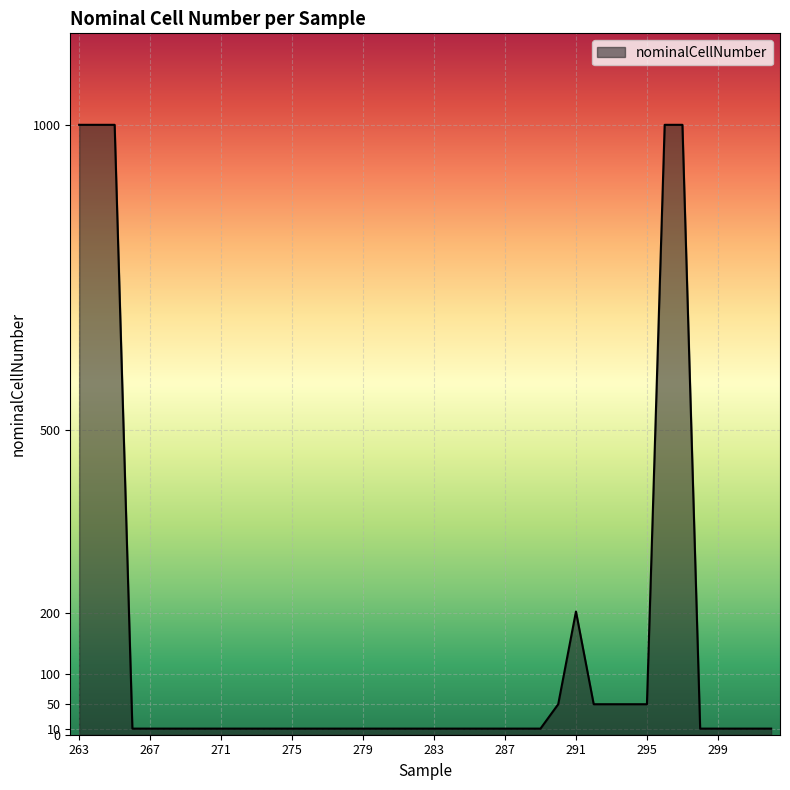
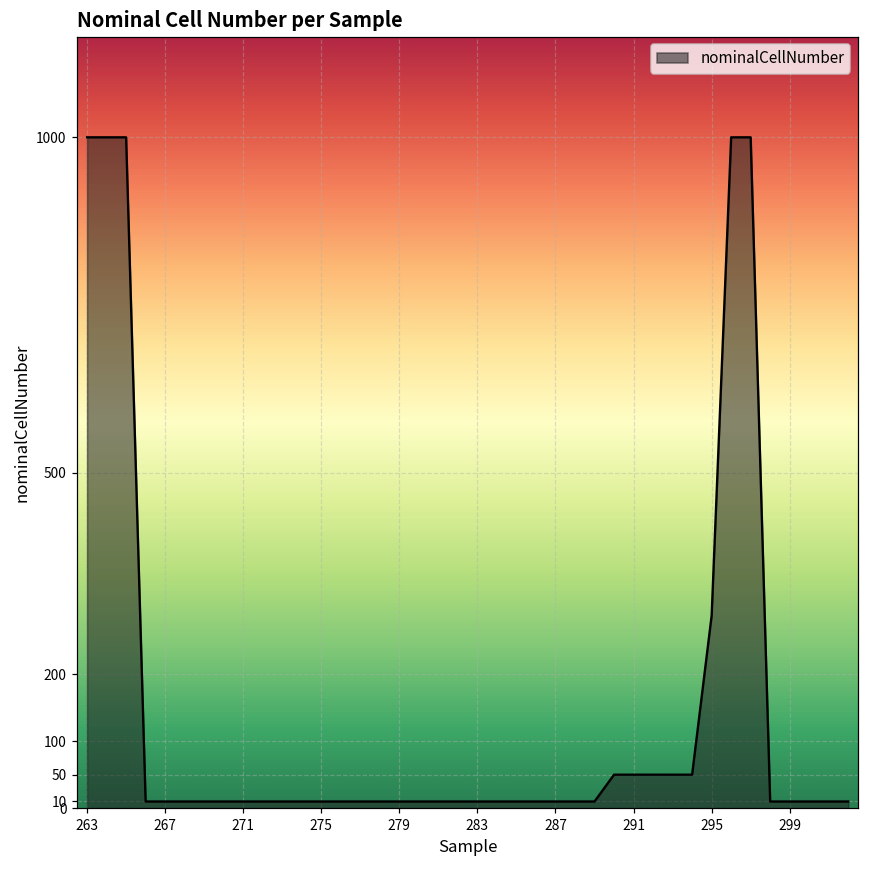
  {
    "263": 1000,
    "267": 10,
    "271": 10,
    "275": 10,
    "279": 10,
    "283": 10,
    "287": 10,
-   "291": 200,
-   "295": 50,
+   "291": 50,
+   "295": 290,
    "299": 10
  }
